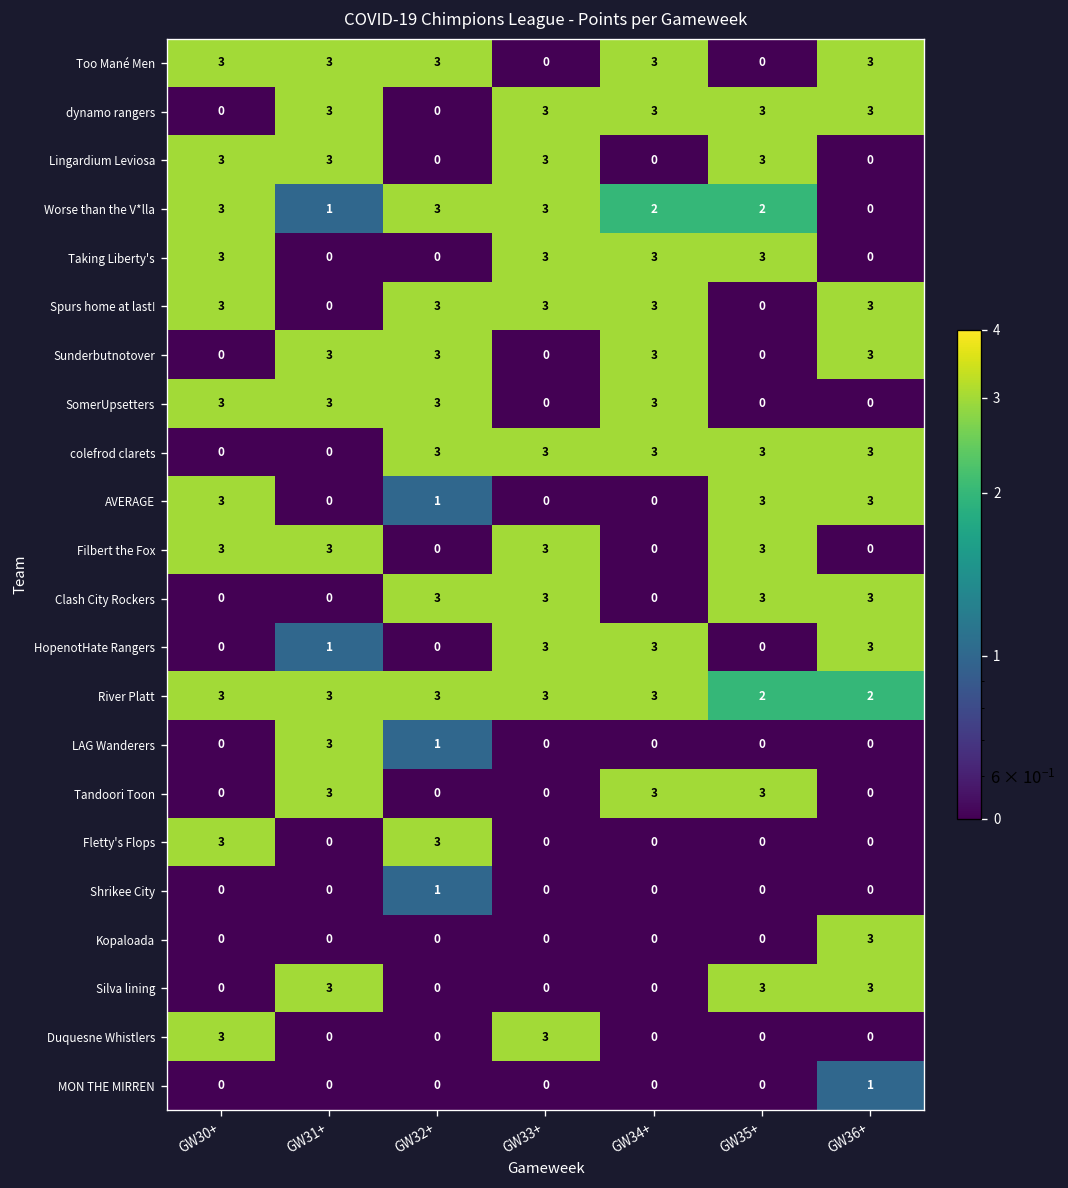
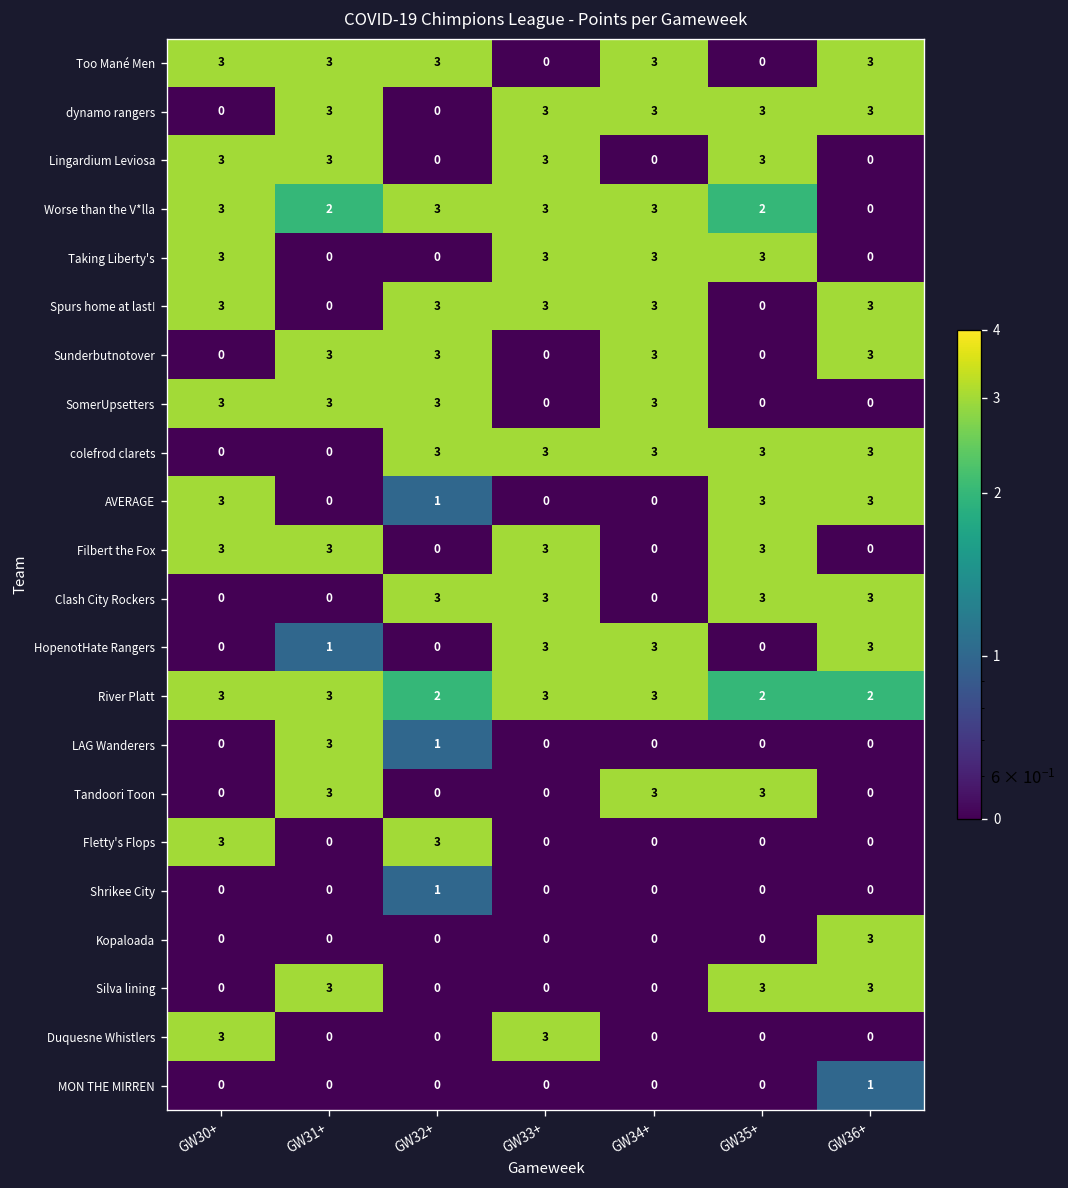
  {
    "Too Mané Men": {
      "GW30+": 3,
      "GW31+": 3,
      "GW32+": 3,
      "GW33+": 0,
      "GW34+": 3,
      "GW35+": 0,
      "GW36+": 3
    },
    "dynamo rangers": {
      "GW30+": 0,
      "GW31+": 3,
      "GW32+": 0,
      "GW33+": 3,
      "GW34+": 3,
      "GW35+": 3,
      "GW36+": 3
    },
    "Lingardium Leviosa": {
      "GW30+": 3,
      "GW31+": 3,
      "GW32+": 0,
      "GW33+": 3,
      "GW34+": 0,
      "GW35+": 3,
      "GW36+": 0
    },
    "Worse than the V*lla": {
      "GW30+": 3,
-     "GW31+": 1,
+     "GW31+": 2,
      "GW32+": 3,
      "GW33+": 3,
-     "GW34+": 2,
+     "GW34+": 3,
      "GW35+": 2,
      "GW36+": 0
    },
    "Taking Liberty's": {
      "GW30+": 3,
      "GW31+": 0,
      "GW32+": 0,
      "GW33+": 3,
      "GW34+": 3,
      "GW35+": 3,
      "GW36+": 0
    },
    "Spurs home at last!": {
      "GW30+": 3,
      "GW31+": 0,
      "GW32+": 3,
      "GW33+": 3,
      "GW34+": 3,
      "GW35+": 0,
      "GW36+": 3
    },
    "Sunderbutnotover": {
      "GW30+": 0,
      "GW31+": 3,
      "GW32+": 3,
      "GW33+": 0,
      "GW34+": 3,
      "GW35+": 0,
      "GW36+": 3
    },
    "SomerUpsetters": {
      "GW30+": 3,
      "GW31+": 3,
      "GW32+": 3,
      "GW33+": 0,
      "GW34+": 3,
      "GW35+": 0,
      "GW36+": 0
    },
    "colefrod clarets": {
      "GW30+": 0,
      "GW31+": 0,
      "GW32+": 3,
      "GW33+": 3,
      "GW34+": 3,
      "GW35+": 3,
      "GW36+": 3
    },
    "AVERAGE": {
      "GW30+": 3,
      "GW31+": 0,
      "GW32+": 1,
      "GW33+": 0,
      "GW34+": 0,
      "GW35+": 3,
      "GW36+": 3
    },
    "Filbert the Fox": {
      "GW30+": 3,
      "GW31+": 3,
      "GW32+": 0,
      "GW33+": 3,
      "GW34+": 0,
      "GW35+": 3,
      "GW36+": 0
    },
    "Clash City Rockers": {
      "GW30+": 0,
      "GW31+": 0,
      "GW32+": 3,
      "GW33+": 3,
      "GW34+": 0,
      "GW35+": 3,
      "GW36+": 3
    },
    "HopenotHate Rangers": {
      "GW30+": 0,
      "GW31+": 1,
      "GW32+": 0,
      "GW33+": 3,
      "GW34+": 3,
      "GW35+": 0,
      "GW36+": 3
    },
    "River Platt": {
      "GW30+": 3,
      "GW31+": 3,
-     "GW32+": 3,
+     "GW32+": 2,
      "GW33+": 3,
      "GW34+": 3,
      "GW35+": 2,
      "GW36+": 2
    },
    "LAG Wanderers": {
      "GW30+": 0,
      "GW31+": 3,
      "GW32+": 1,
      "GW33+": 0,
      "GW34+": 0,
      "GW35+": 0,
      "GW36+": 0
    },
    "Tandoori Toon": {
      "GW30+": 0,
      "GW31+": 3,
      "GW32+": 0,
      "GW33+": 0,
      "GW34+": 3,
      "GW35+": 3,
      "GW36+": 0
    },
    "Fletty's Flops": {
      "GW30+": 3,
      "GW31+": 0,
      "GW32+": 3,
      "GW33+": 0,
      "GW34+": 0,
      "GW35+": 0,
      "GW36+": 0
    },
    "Shrikee City": {
      "GW30+": 0,
      "GW31+": 0,
      "GW32+": 1,
      "GW33+": 0,
      "GW34+": 0,
      "GW35+": 0,
      "GW36+": 0
    },
    "Kopaloada": {
      "GW30+": 0,
      "GW31+": 0,
      "GW32+": 0,
      "GW33+": 0,
      "GW34+": 0,
      "GW35+": 0,
      "GW36+": 3
    },
    "Silva lining": {
      "GW30+": 0,
      "GW31+": 3,
      "GW32+": 0,
      "GW33+": 0,
      "GW34+": 0,
      "GW35+": 3,
      "GW36+": 3
    },
    "Duquesne Whistlers": {
      "GW30+": 3,
      "GW31+": 0,
      "GW32+": 0,
      "GW33+": 3,
      "GW34+": 0,
      "GW35+": 0,
      "GW36+": 0
    },
    "MON THE MIRREN": {
      "GW30+": 0,
      "GW31+": 0,
      "GW32+": 0,
      "GW33+": 0,
      "GW34+": 0,
      "GW35+": 0,
      "GW36+": 1
    }
  }
